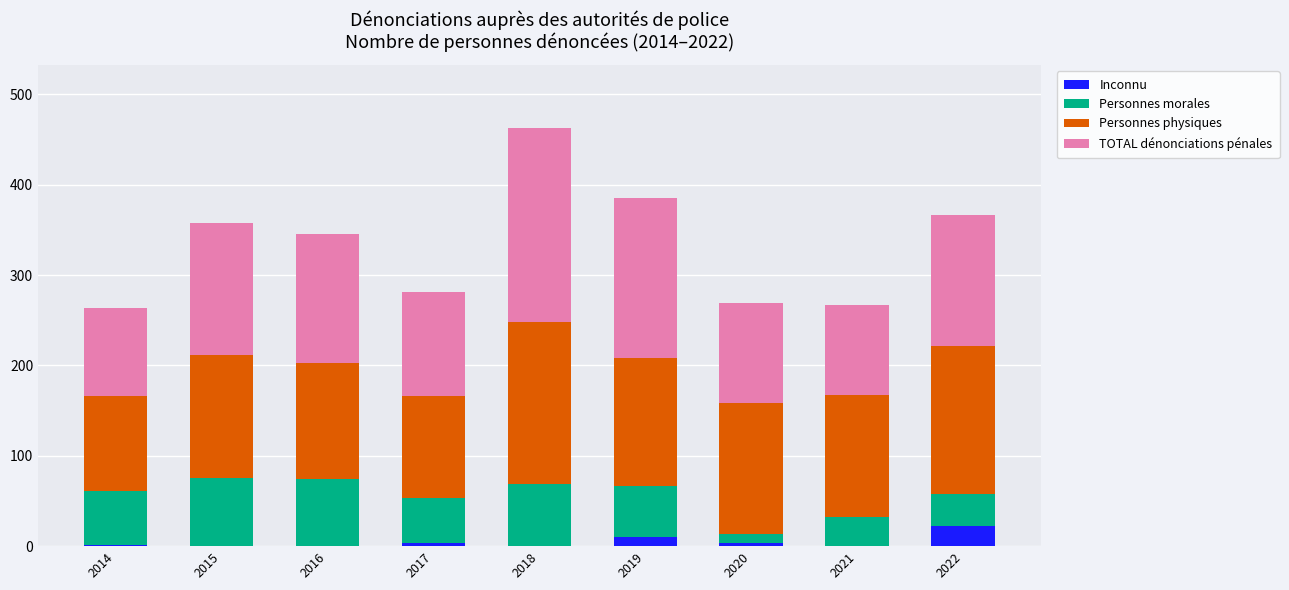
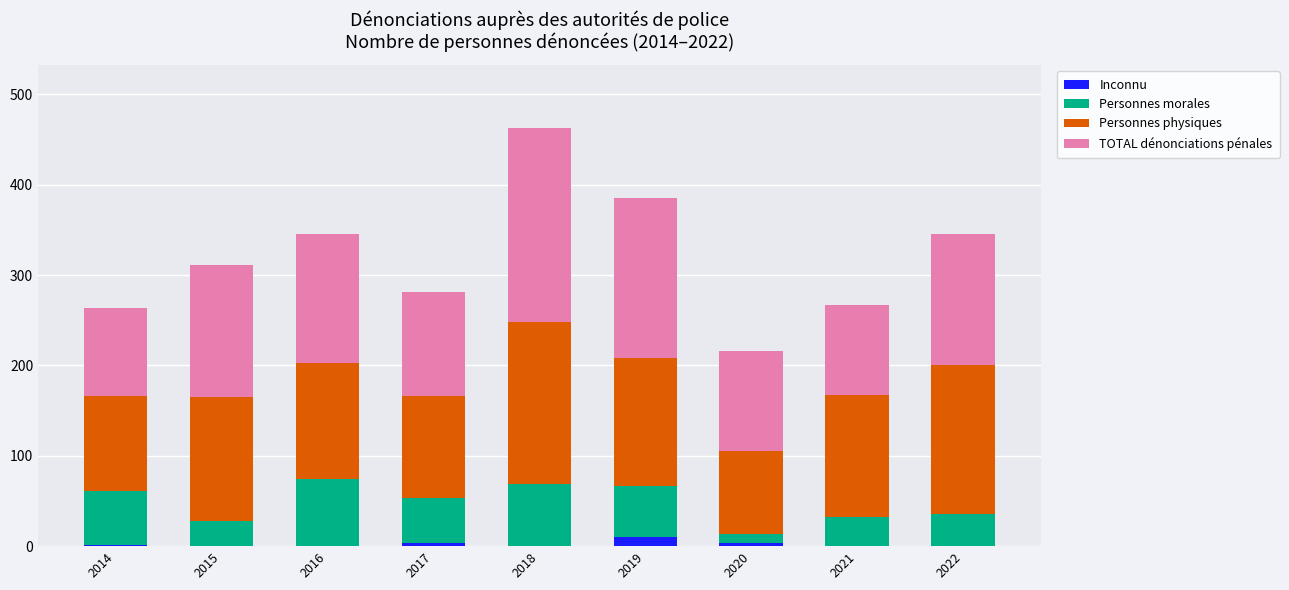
  {
    "Inconnu": {
      "2015": 0,
      "2016": 0,
      "2017": 0,
      "2018": 0,
      "2019": 10,
      "2020": 0,
      "2021": 0,
-     "2022": 20
+     "2022": 0
    },
    "Personnes morales": {
      "2014": 60,
-     "2015": 80,
+     "2015": 30,
      "2016": 70,
      "2017": 50,
      "2018": 70,
      "2019": 60,
      "2020": 10,
      "2021": 30,
      "2022": 40
    },
    "Personnes physiques": {
      "2014": 110,
      "2015": 140,
      "2016": 130,
      "2017": 110,
      "2018": 180,
      "2019": 140,
-     "2020": 150,
+     "2020": 90,
      "2021": 140,
      "2022": 160
    },
    "TOTAL dénonciations pénales": {
      "2014": 100,
      "2015": 150,
      "2016": 140,
      "2017": 120,
      "2018": 220,
      "2019": 180,
      "2020": 110,
      "2021": 100,
      "2022": 150
    }
  }
